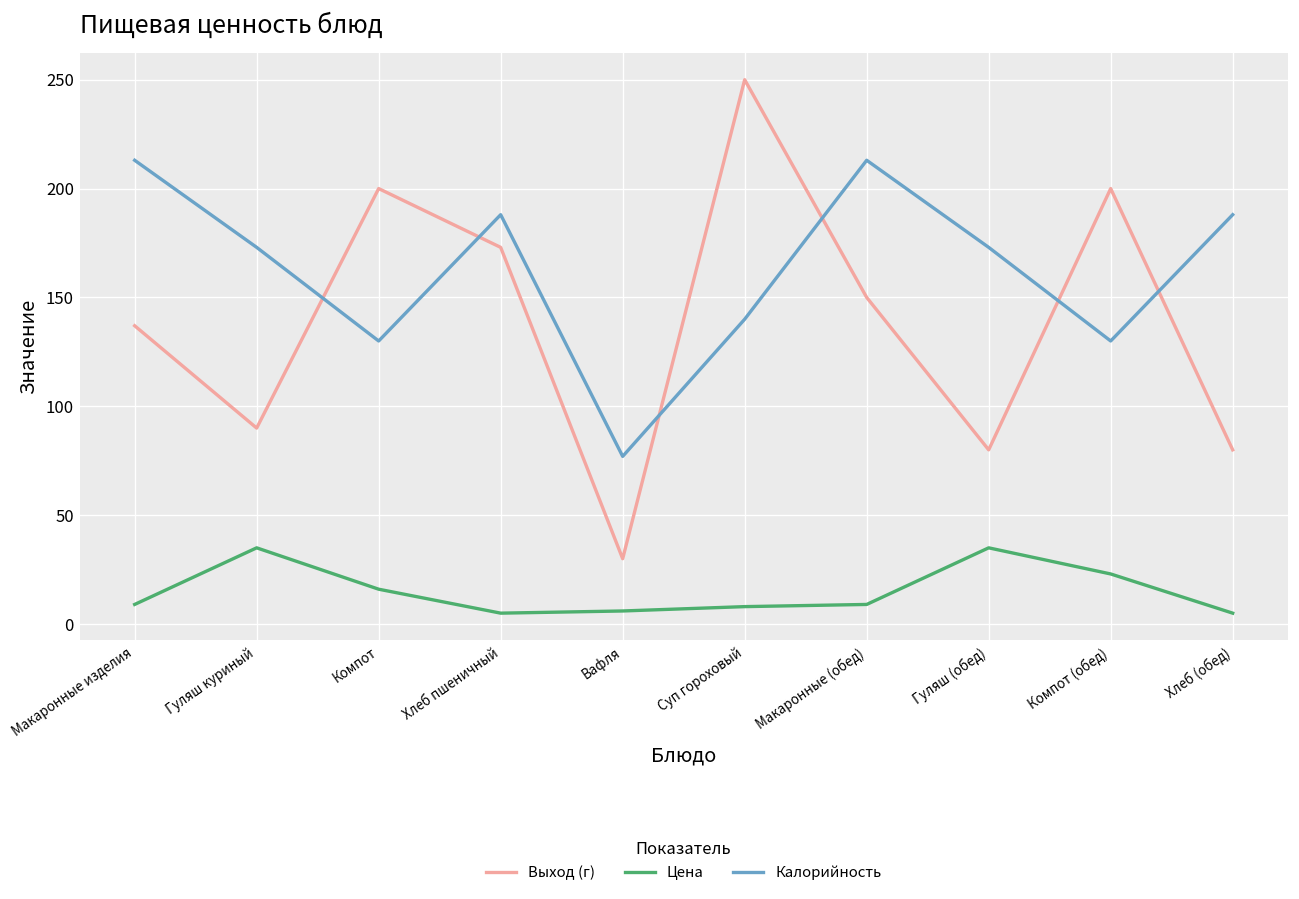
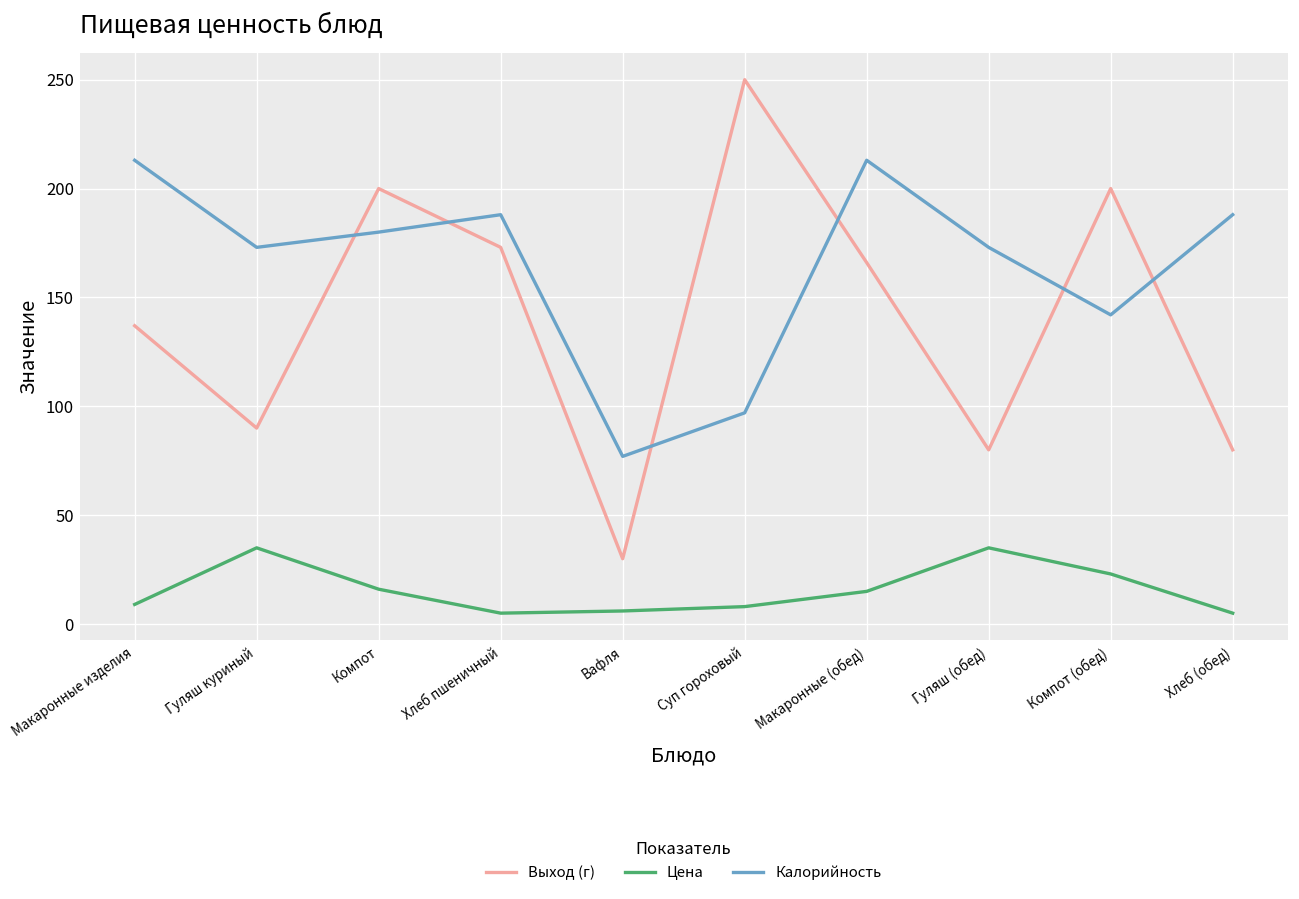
  {
    "Выход (г)": {
      "Макаронные изделия": 137,
      "Гуляш куриный": 90,
      "Компот": 200,
      "Хлеб пшеничный": 173,
      "Вафля": 30,
      "Суп гороховый": 250,
-     "Макаронные (обед)": 150,
+     "Макаронные (обед)": 166,
      "Гуляш (обед)": 80,
      "Компот (обед)": 200,
      "Хлеб (обед)": 80
    },
    "Цена": {
      "Макаронные изделия": 9,
      "Гуляш куриный": 35,
      "Компот": 16,
      "Хлеб пшеничный": 5,
      "Вафля": 6,
      "Суп гороховый": 8,
-     "Макаронные (обед)": 9,
+     "Макаронные (обед)": 15,
      "Гуляш (обед)": 35,
      "Компот (обед)": 23,
      "Хлеб (обед)": 5
    },
    "Калорийность": {
      "Макаронные изделия": 213,
      "Гуляш куриный": 173,
-     "Компот": 130,
+     "Компот": 180,
      "Хлеб пшеничный": 188,
      "Вафля": 77,
-     "Суп гороховый": 140,
+     "Суп гороховый": 97,
      "Макаронные (обед)": 213,
      "Гуляш (обед)": 173,
-     "Компот (обед)": 130,
+     "Компот (обед)": 142,
      "Хлеб (обед)": 188
    }
  }
